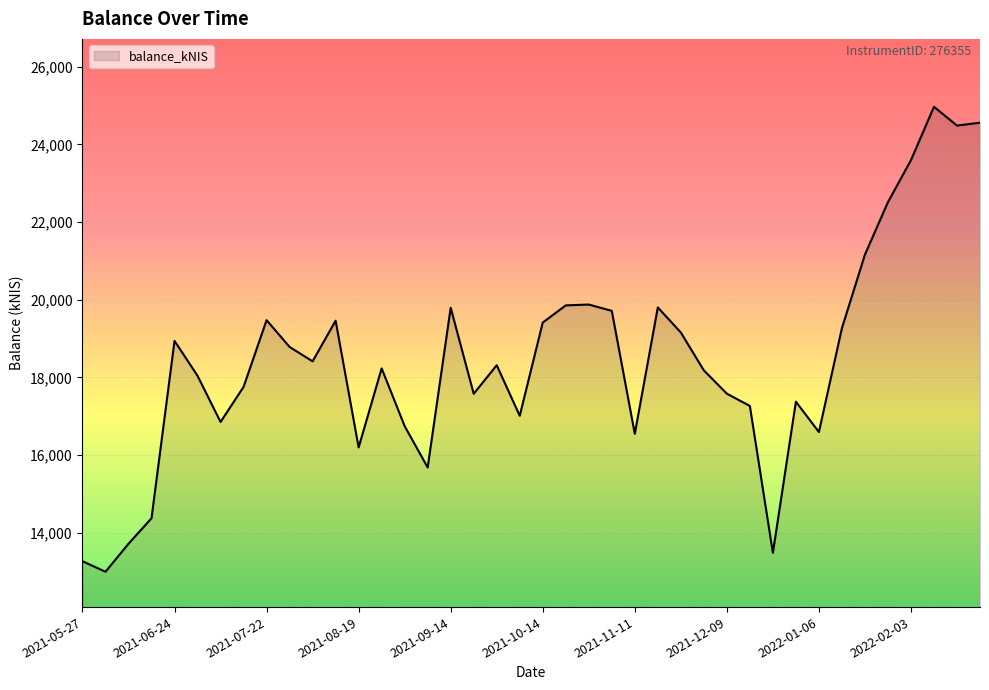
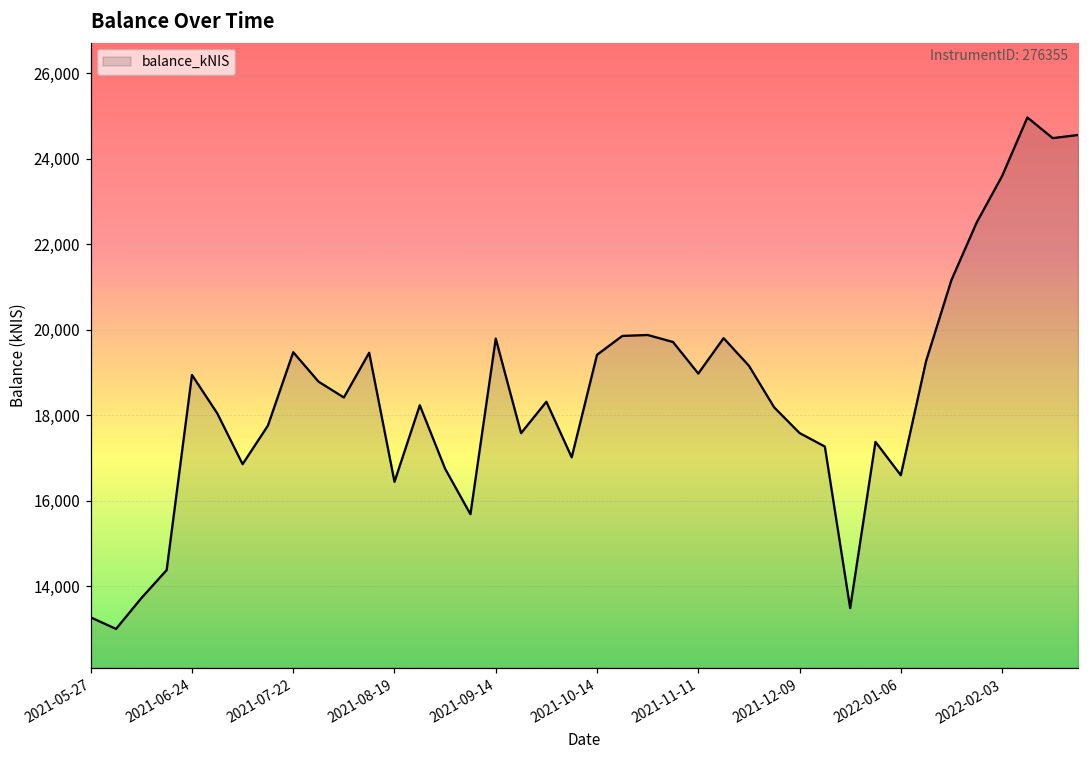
  {
    "2021-05-27": "13,300",
    "2021-06-24": "18,900",
    "2021-07-22": "19,500",
-   "2021-08-19": "16,200",
+   "2021-08-19": "16,400",
    "2021-09-14": "19,800",
    "2021-10-14": "19,400",
-   "2021-11-11": "16,500",
+   "2021-11-11": "19,000",
    "2021-12-09": "17,600",
    "2022-01-06": "16,600",
    "2022-02-03": "23,600"
  }
